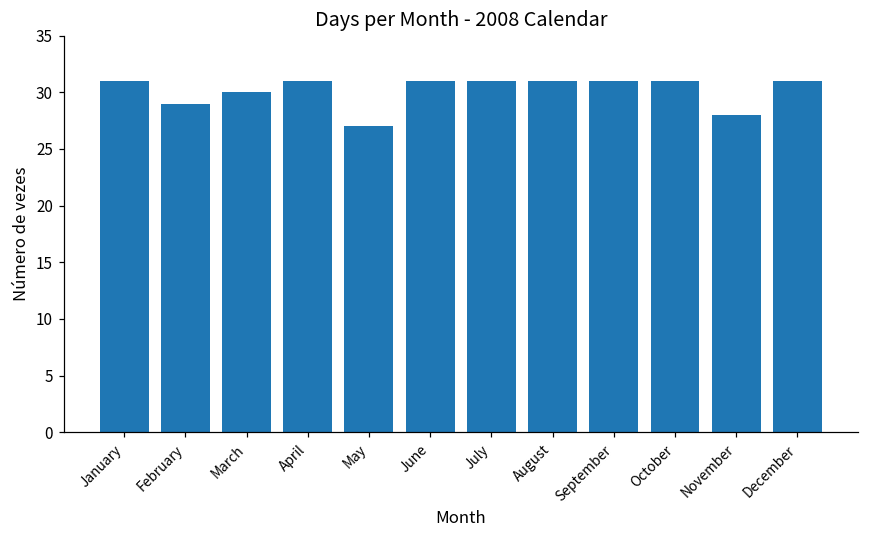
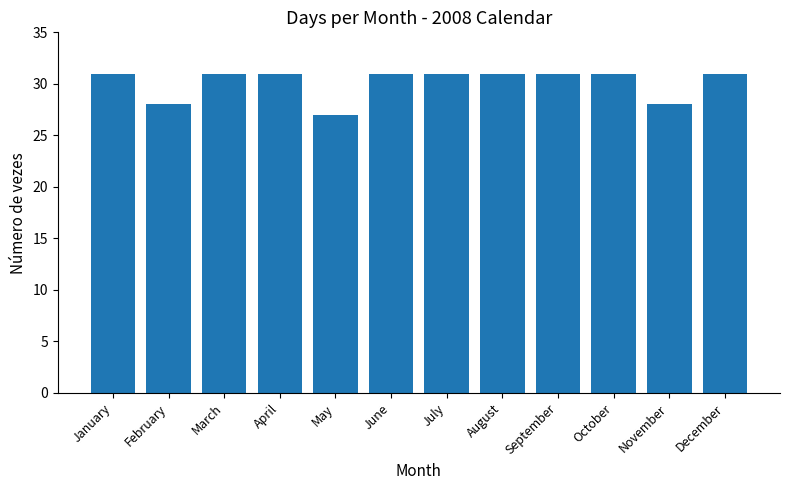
  {
    "January": 31,
-   "February": 29,
-   "March": 30,
+   "February": 28,
+   "March": 31,
    "April": 31,
    "May": 27,
    "June": 31,
    "July": 31,
    "August": 31,
    "September": 31,
    "October": 31,
    "November": 28,
    "December": 31
  }
